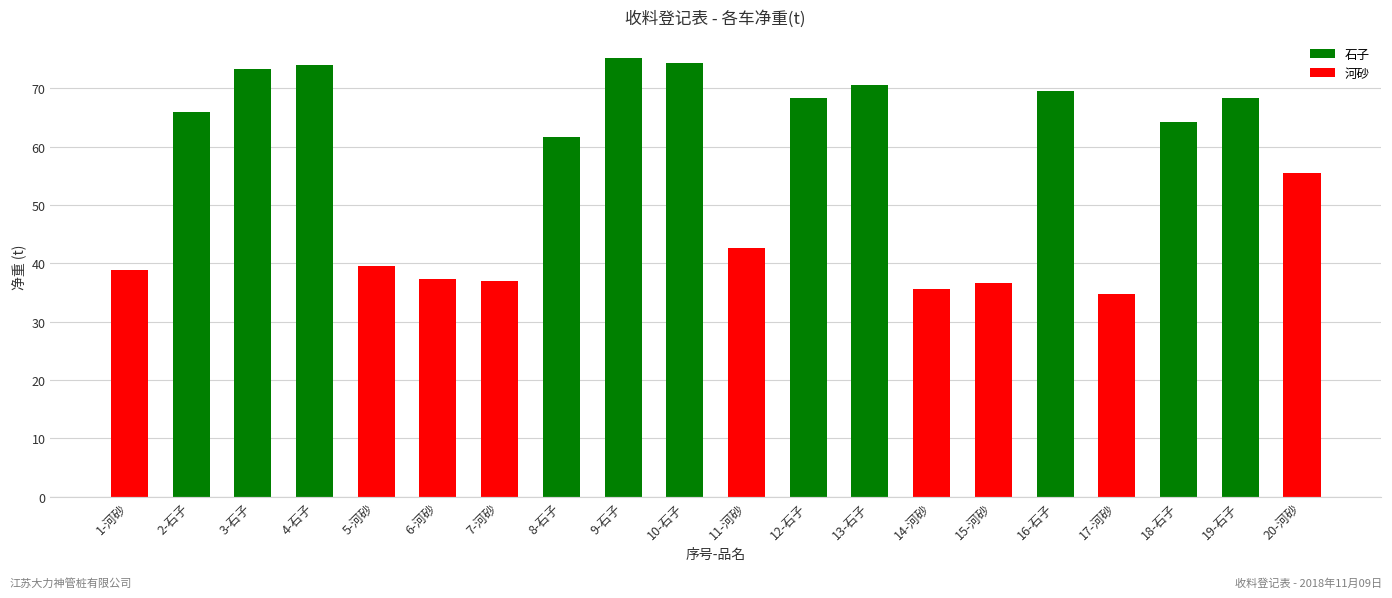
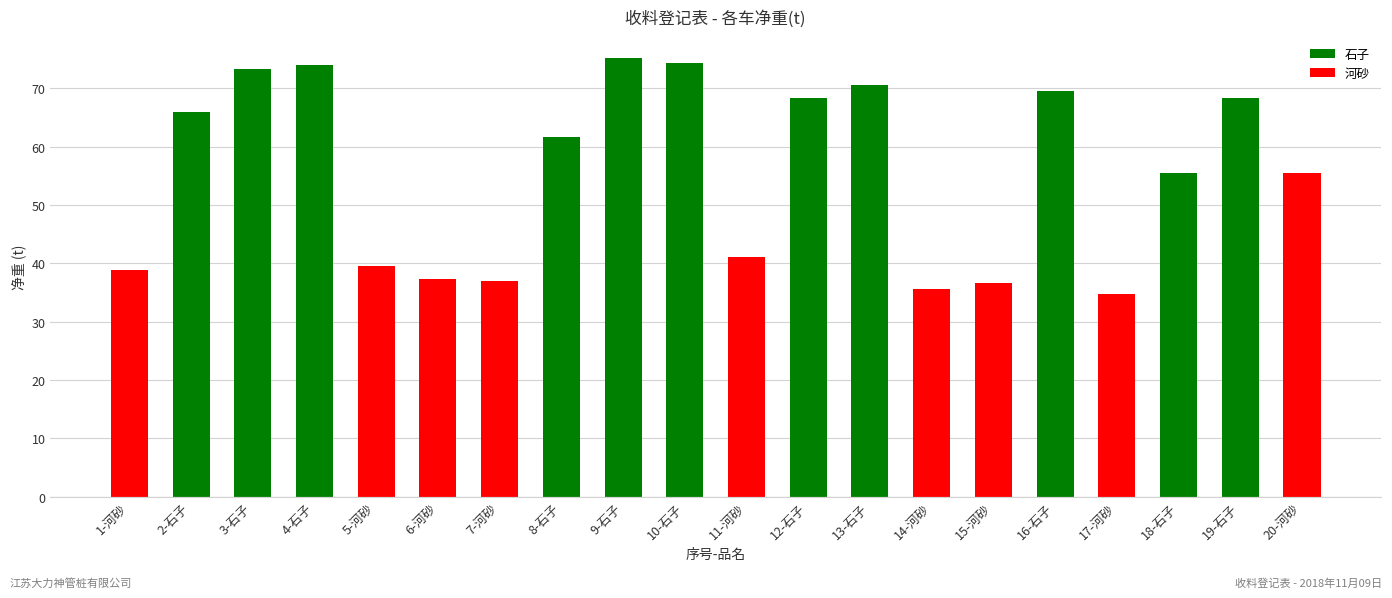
  {
    "1-河砂": 39,
    "2-石子": 66,
    "3-石子": 73,
    "4-石子": 74,
    "5-河砂": 40,
    "6-河砂": 37,
    "7-河砂": 37,
    "8-石子": 62,
    "9-石子": 75,
    "10-石子": 74,
-   "11-河砂": 43,
+   "11-河砂": 41,
    "12-石子": 68,
    "13-石子": 70,
    "14-河砂": 36,
    "15-河砂": 37,
    "16-石子": 70,
    "17-河砂": 35,
-   "18-石子": 64,
+   "18-石子": 56,
    "19-石子": 68,
    "20-河砂": 56
  }
